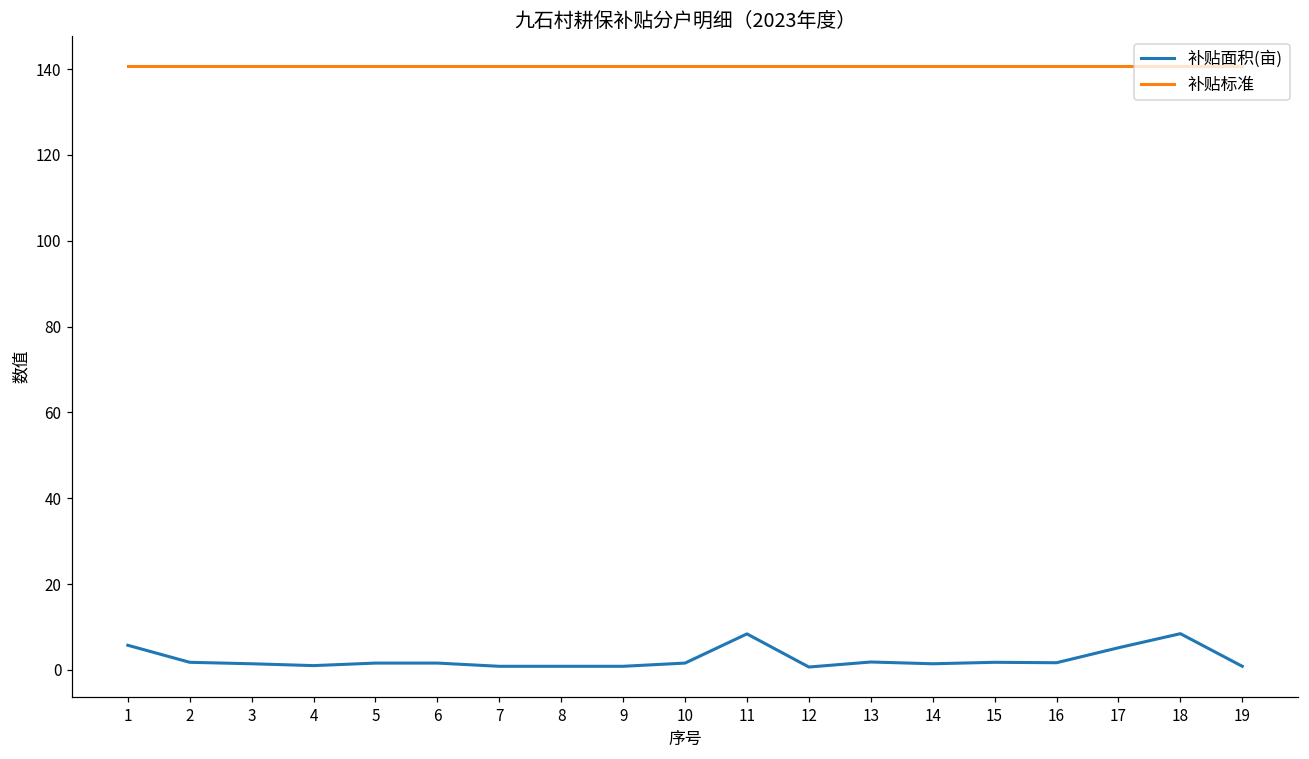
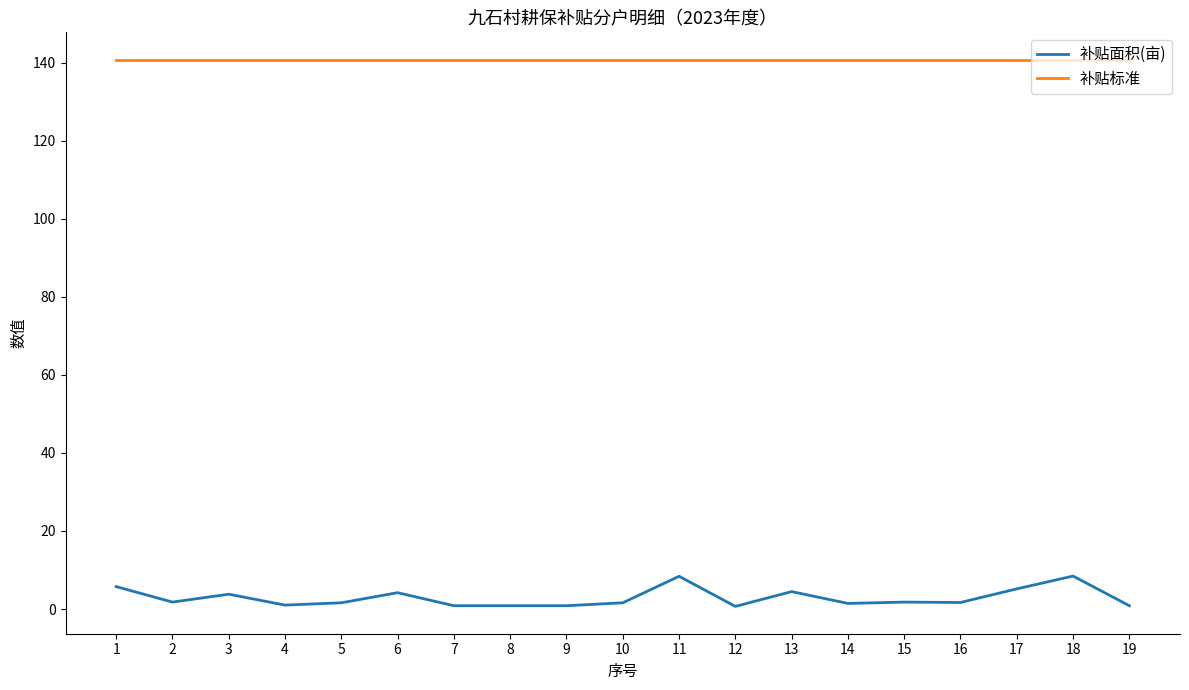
  {
    "补贴面积(亩)": {
      "1": 6,
      "2": 2,
-     "3": 1,
+     "3": 4,
      "4": 1,
      "5": 2,
-     "6": 2,
+     "6": 4,
      "7": 1,
      "8": 1,
      "9": 1,
      "10": 2,
      "11": 8,
      "12": 1,
-     "13": 2,
+     "13": 4,
      "14": 1,
      "15": 2,
      "16": 2,
      "17": 5,
      "18": 8,
      "19": 1
    },
    "补贴标准": {
      "1": 141,
      "2": 141,
      "3": 141,
      "4": 141,
      "5": 141,
      "6": 141,
      "7": 141,
      "8": 141,
      "9": 141,
      "10": 141,
      "11": 141,
      "12": 141,
      "13": 141,
      "14": 141,
      "15": 141,
      "16": 141,
      "17": 141
    }
  }
